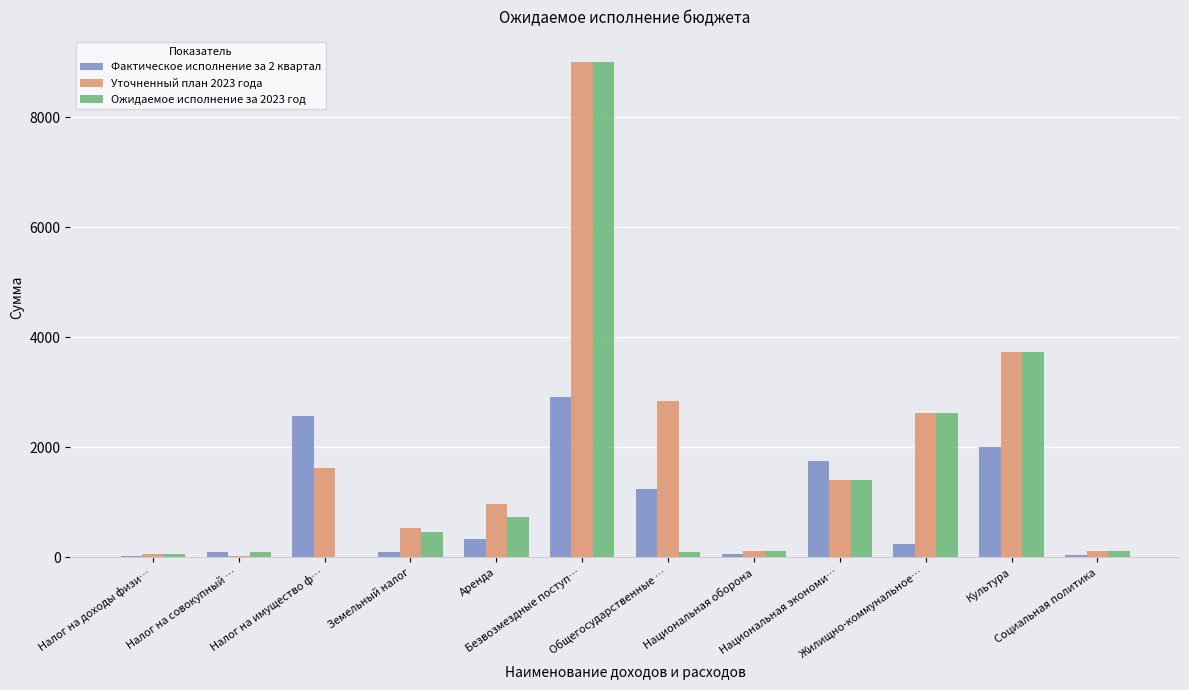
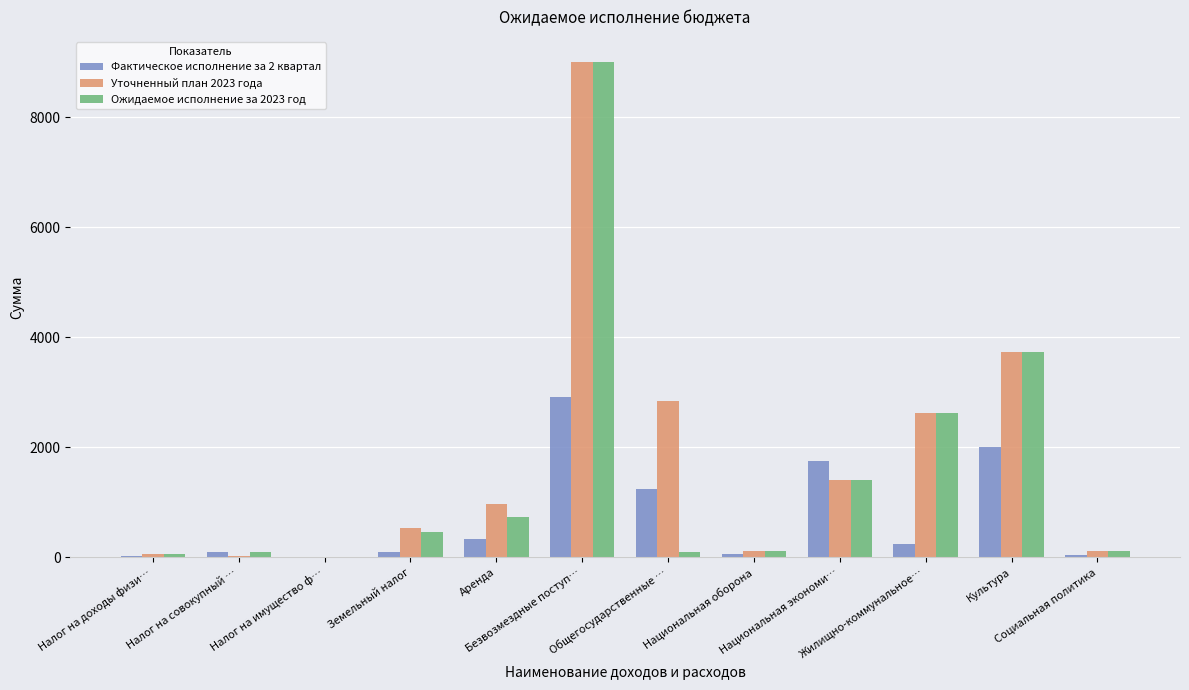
  {
    "Фактическое исполнение за 2 квартал": {
      "Налог на совокупный …": 100,
-     "Налог на имущество ф…": 2600,
+     "Налог на имущество ф…": 0,
      "Земельный налог": 100,
      "Аренда": 300,
      "Безвозмездные поступ…": 2900,
      "Общегосударственные …": 1200,
      "Национальная оборона": 100,
      "Национальная экономи…": 1700,
      "Жилищно-коммунальное…": 300,
      "Культура": 2000,
      "Социальная политика": 100
    },
    "Уточненный план 2023 года": {
      "Налог на доходы физи…": 100,
-     "Налог на имущество ф…": 1600,
+     "Налог на имущество ф…": 0,
      "Земельный налог": 500,
      "Аренда": 1000,
      "Безвозмездные поступ…": 9000,
      "Общегосударственные …": 2800,
      "Национальная оборона": 100,
      "Национальная экономи…": 1400,
      "Жилищно-коммунальное…": 2600,
      "Культура": 3700,
      "Социальная политика": 100
    },
    "Ожидаемое исполнение за 2023 год": {
      "Налог на доходы физи…": 100,
      "Налог на совокупный …": 100,
      "Земельный налог": 500,
      "Аренда": 700,
      "Безвозмездные поступ…": 9000,
      "Общегосударственные …": 100,
      "Национальная оборона": 100,
      "Национальная экономи…": 1400,
      "Жилищно-коммунальное…": 2600,
      "Культура": 3700,
      "Социальная политика": 100
    }
  }
